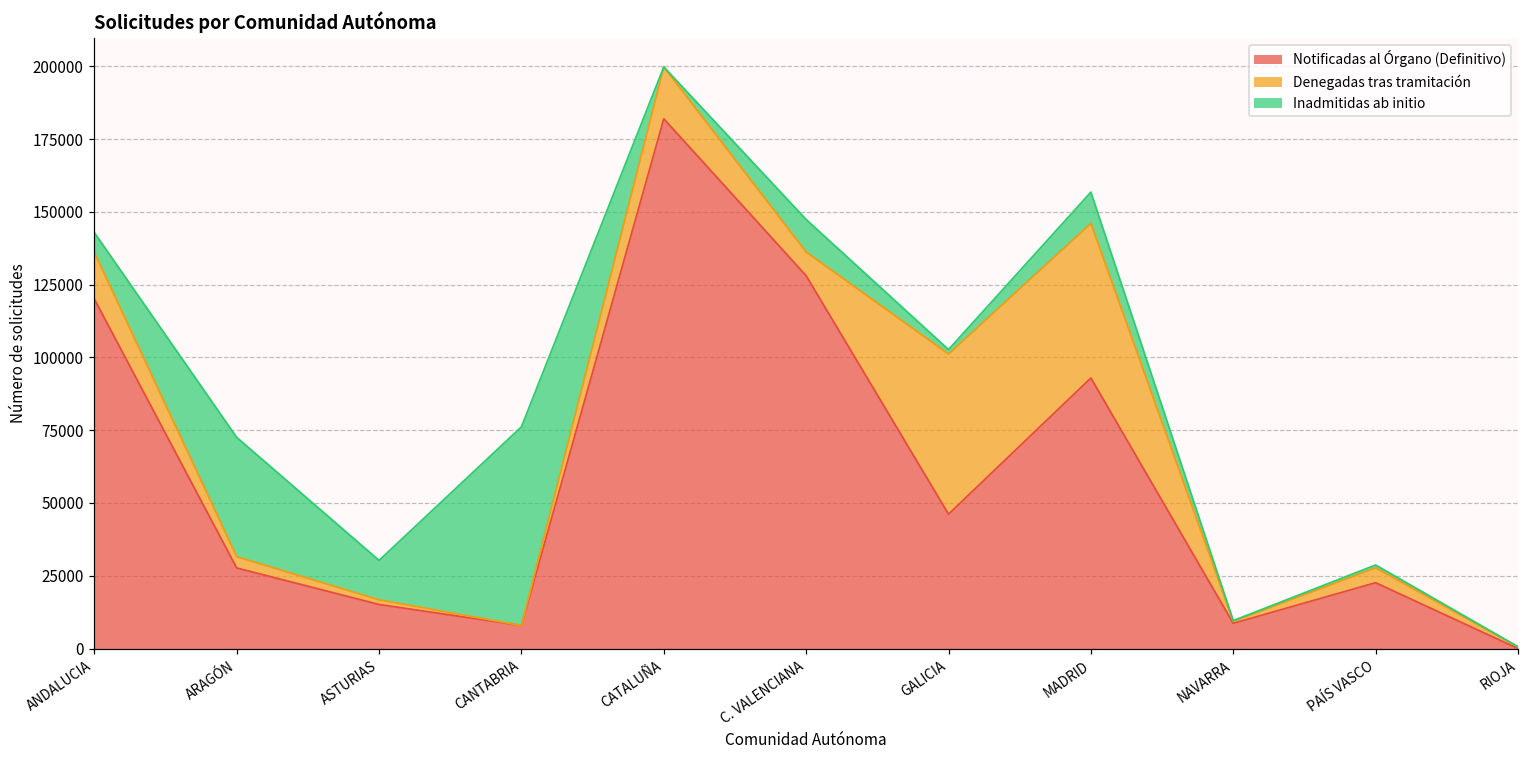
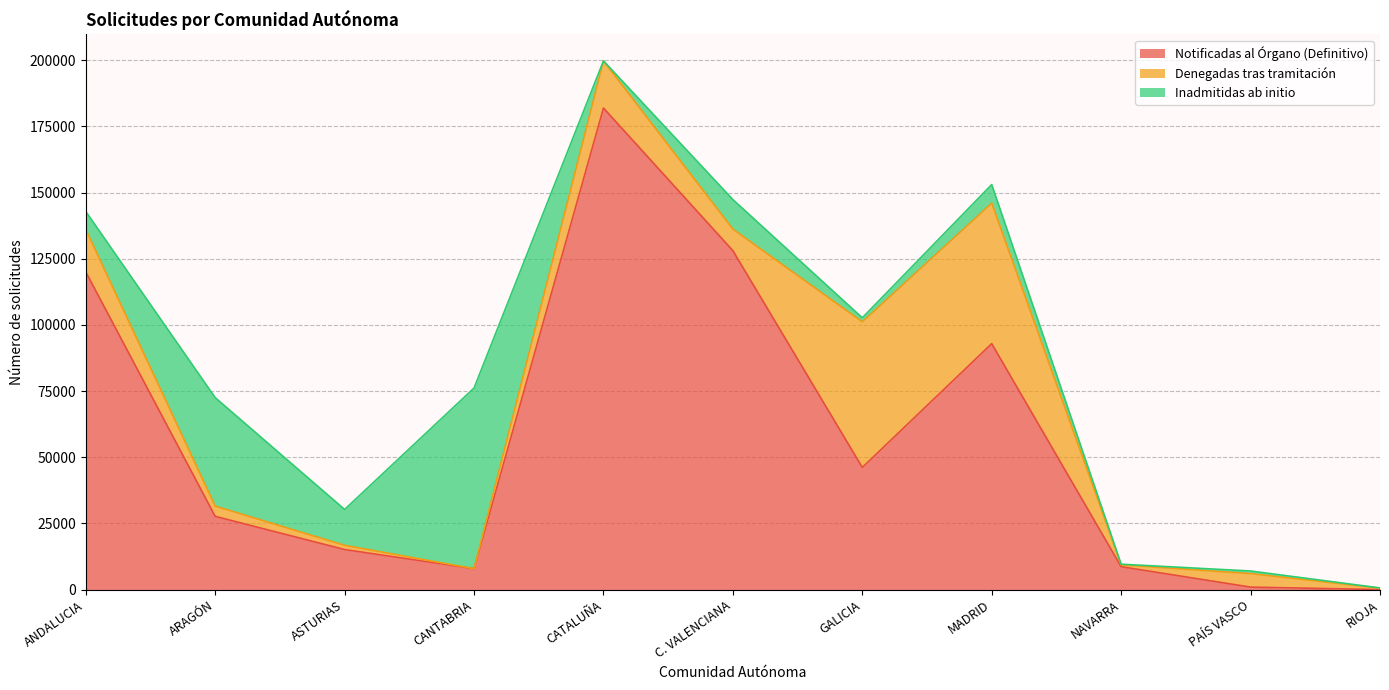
  {
    "Notificadas al Órgano (Definitivo)": {
      "ANDALUCIA": 120000,
      "ARAGÓN": 28000,
      "ASTURIAS": 15000,
      "CATALUÑA": 182000,
      "C. VALENCIANA": 128000,
      "GALICIA": 46000,
      "MADRID": 93000,
-     "PAÍS VASCO": 23000
+     "PAÍS VASCO": 1000
    },
    "Denegadas tras tramitación": {
      "ANDALUCIA": 16000,
      "ARAGÓN": 4000,
      "ASTURIAS": 2000,
      "C. VALENCIANA": 8000,
      "GALICIA": 55000,
      "MADRID": 53000,
      "PAÍS VASCO": 5000
    },
    "Inadmitidas ab initio": {
      "ANDALUCIA": 7000,
      "ARAGÓN": 41000,
      "ASTURIAS": 14000,
      "CANTABRIA": 68000,
      "C. VALENCIANA": 11000,
      "GALICIA": 2000,
-     "MADRID": 11000,
+     "MADRID": 7000,
      "PAÍS VASCO": 1000
    }
  }
